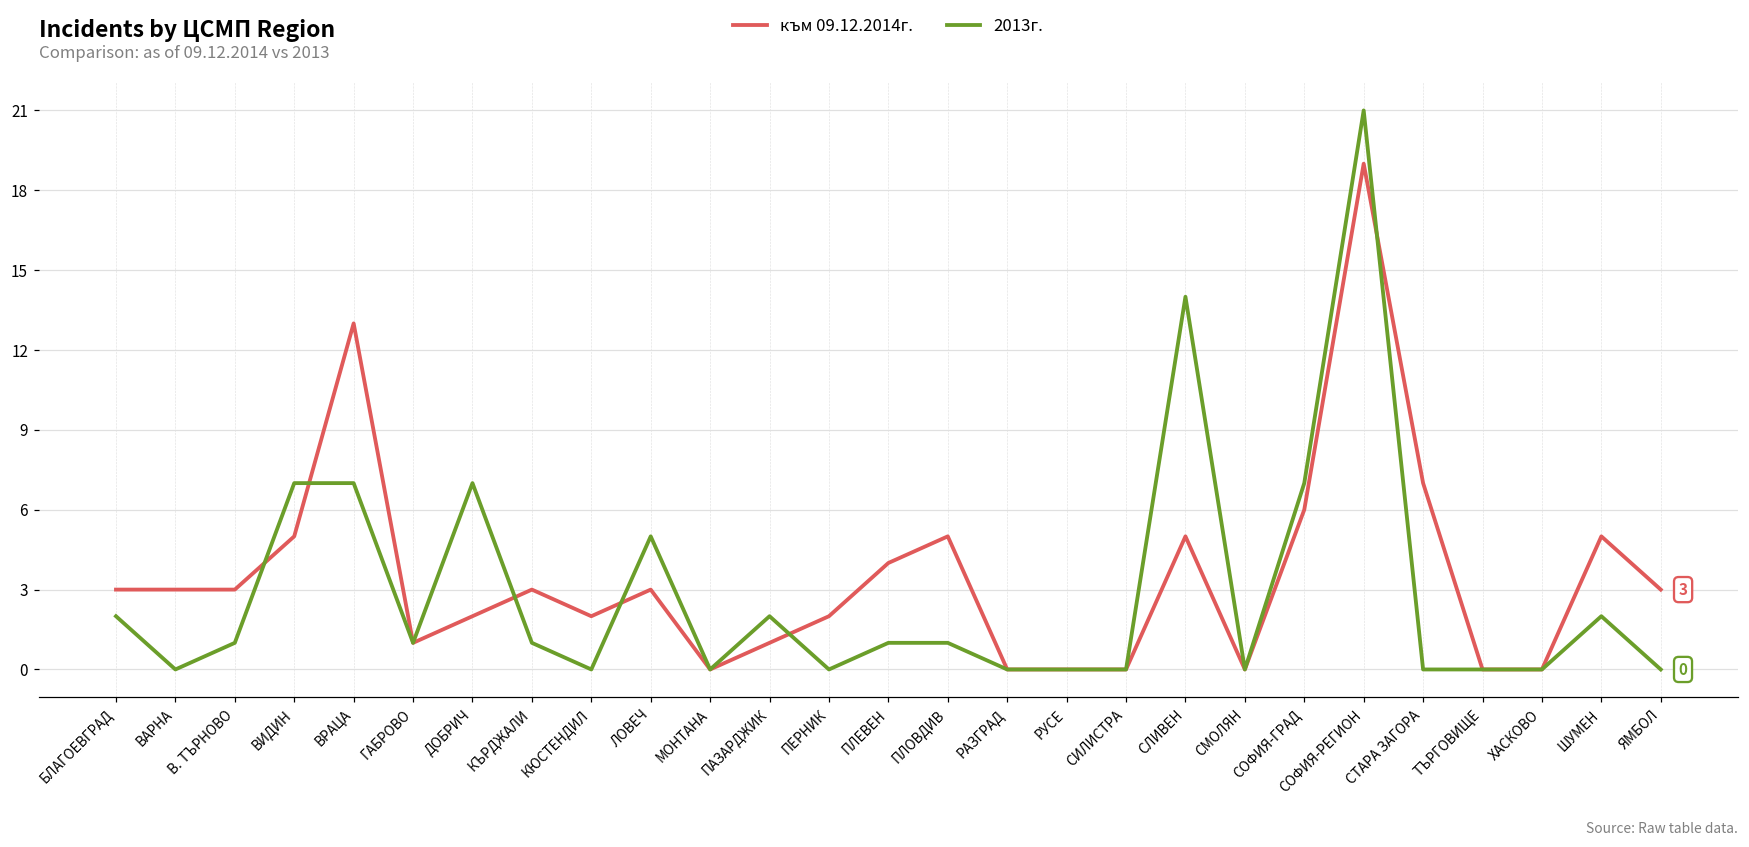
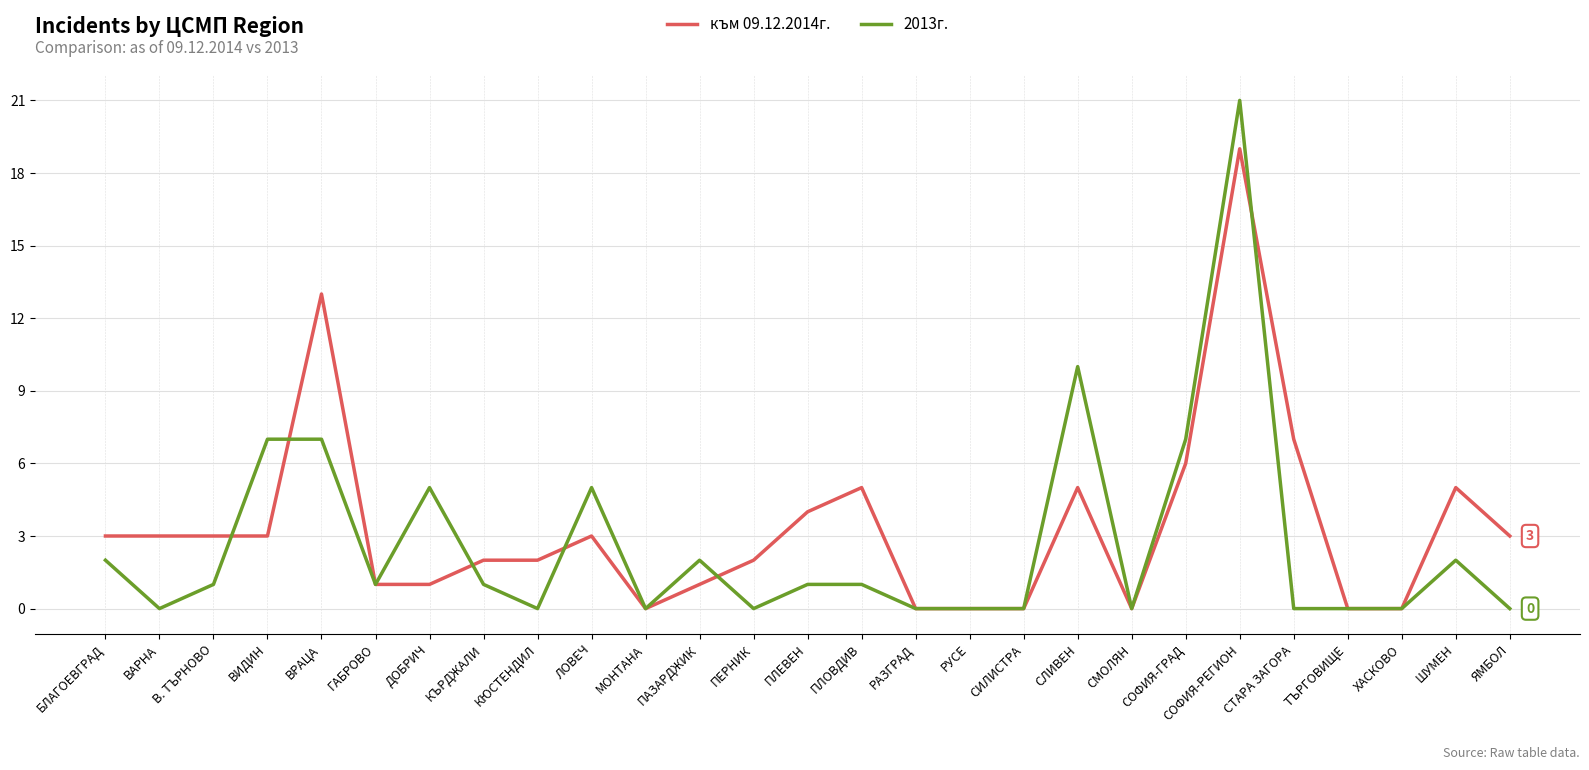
  {
    "към 09.12.2014г.": {
      "БЛАГОЕВГРАД": 3,
      "ВАРНА": 3,
      "В. ТЪРНОВО": 3,
-     "ВИДИН": 5,
+     "ВИДИН": 3,
      "ВРАЦА": 13,
-     "ДОБРИЧ": 2,
-     "КЪРДЖАЛИ": 3,
+     "ДОБРИЧ": 1,
+     "КЪРДЖАЛИ": 2,
      "КЮСТЕНДИЛ": 2,
      "ЛОВЕЧ": 3,
      "ПАЗАРДЖИК": 1,
      "ПЕРНИК": 2,
      "ПЛЕВЕН": 4,
      "ПЛОВДИВ": 5,
      "СЛИВЕН": 5,
      "СОФИЯ-ГРАД": 6,
      "СОФИЯ-РЕГИОН": 19,
      "СТАРА ЗАГОРА": 7,
      "ШУМЕН": 5
    },
    "2013г.": {
      "БЛАГОЕВГРАД": 2,
      "ВАРНА": 0,
      "В. ТЪРНОВО": 1,
      "ВИДИН": 7,
      "ВРАЦА": 7,
-     "ДОБРИЧ": 7,
+     "ДОБРИЧ": 5,
      "КЪРДЖАЛИ": 1,
      "КЮСТЕНДИЛ": 0,
      "ЛОВЕЧ": 5,
      "ПАЗАРДЖИК": 2,
      "ПЕРНИК": 0,
      "ПЛЕВЕН": 1,
      "ПЛОВДИВ": 1,
-     "СЛИВЕН": 14,
+     "СЛИВЕН": 10,
      "СОФИЯ-ГРАД": 7,
      "СОФИЯ-РЕГИОН": 21,
      "СТАРА ЗАГОРА": 0,
      "ШУМЕН": 2
    }
  }
